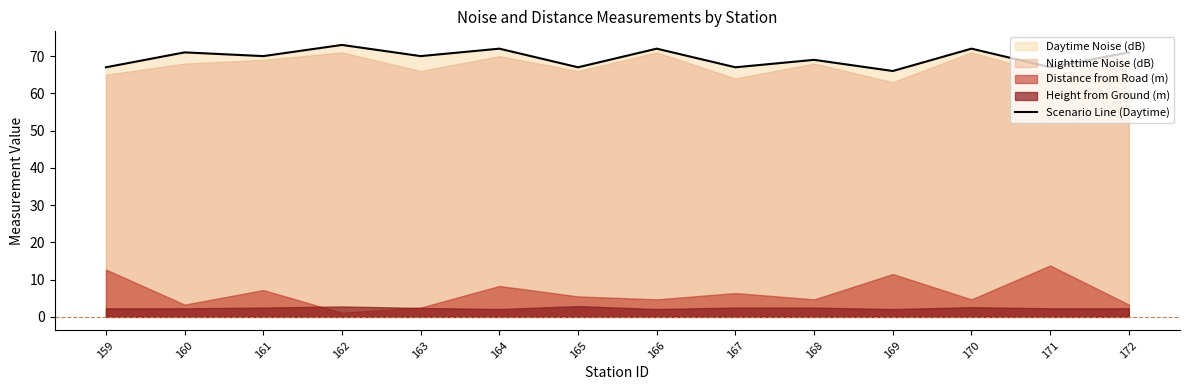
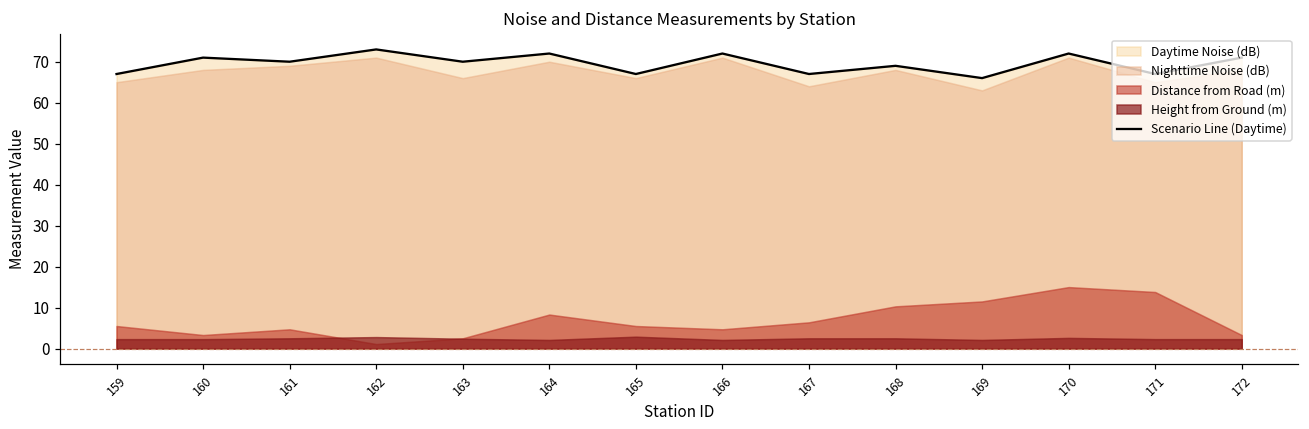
  {
    "Distance from Road (m)": {
-     "159": 13,
+     "159": 6,
      "160": 3,
-     "161": 7,
+     "161": 5,
      "162": 1,
      "164": 8,
      "165": 6,
      "166": 5,
      "167": 6,
-     "168": 5,
+     "168": 10,
      "169": 12,
-     "170": 5,
+     "170": 15,
      "171": 14,
      "172": 3
    },
    "Height from Ground (m)": {
      "159": 2,
      "160": 2,
      "161": 3,
      "162": 3,
      "164": 2,
      "165": 3,
      "166": 2,
      "167": 3,
      "168": 3,
      "169": 2,
      "170": 3,
      "171": 2,
      "172": 2
    }
  }
